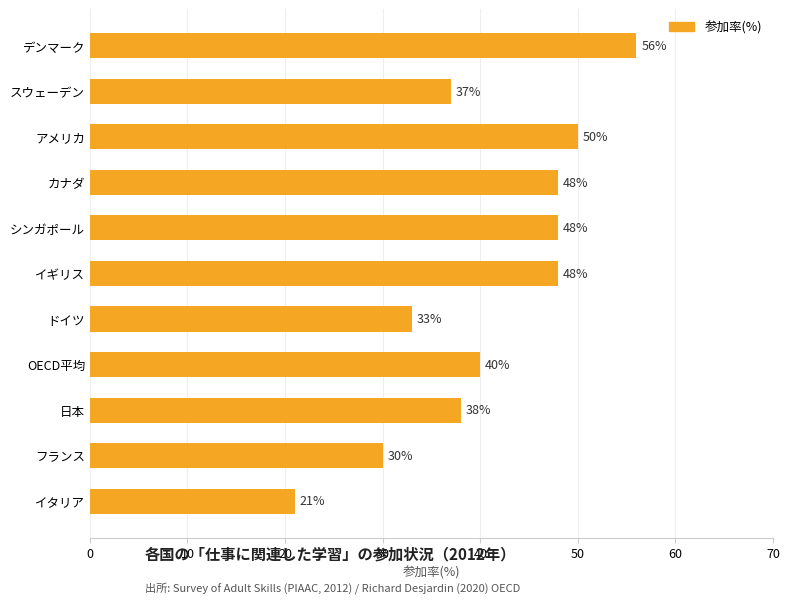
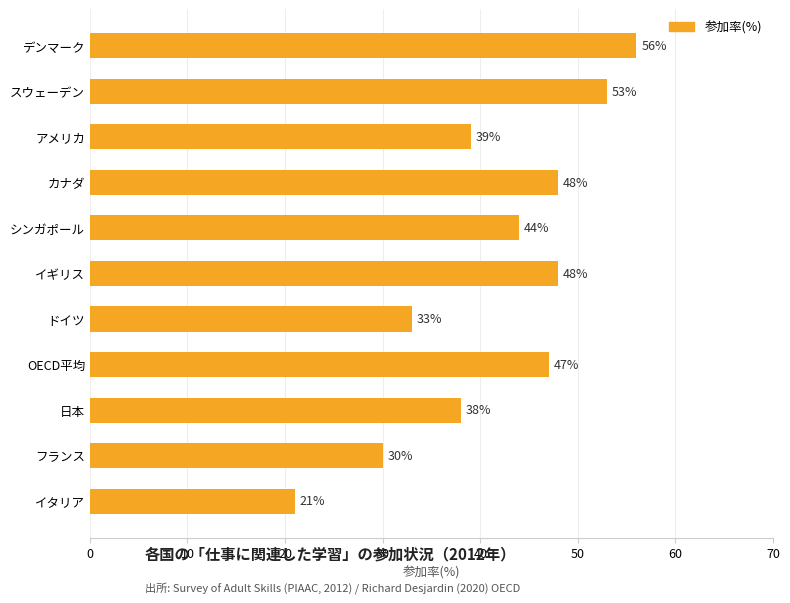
  {
    "デンマーク": "56%",
-   "スウェーデン": "37%",
-   "アメリカ": "50%",
+   "スウェーデン": "53%",
+   "アメリカ": "39%",
    "カナダ": "48%",
-   "シンガポール": "48%",
+   "シンガポール": "44%",
    "イギリス": "48%",
    "ドイツ": "33%",
-   "OECD平均": "40%",
+   "OECD平均": "47%",
    "日本": "38%",
    "フランス": "30%",
    "イタリア": "21%"
  }
